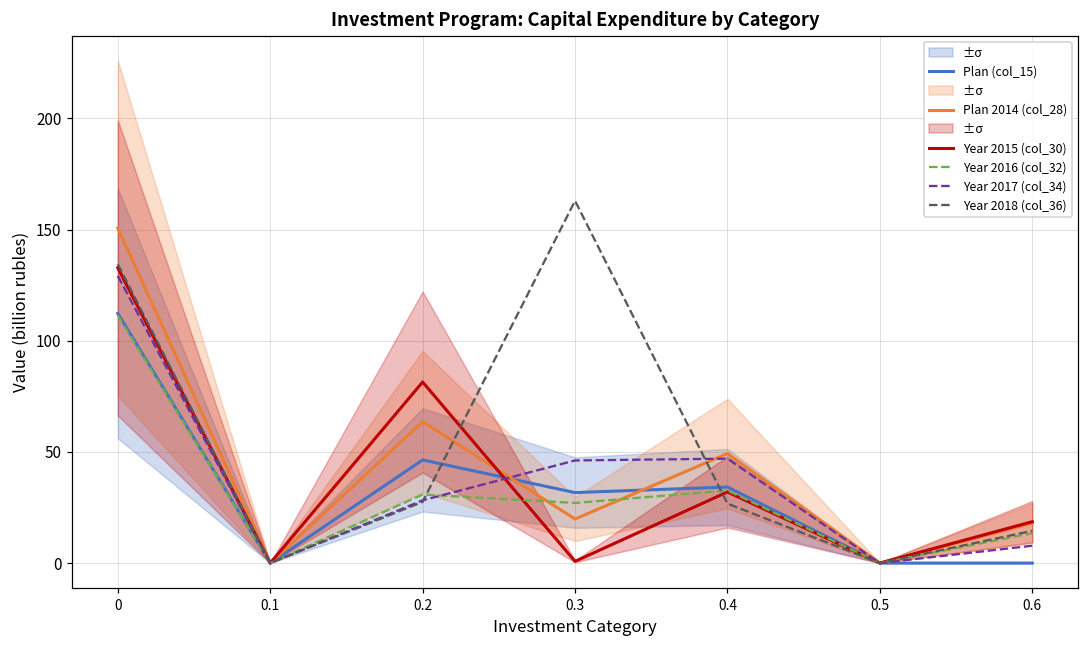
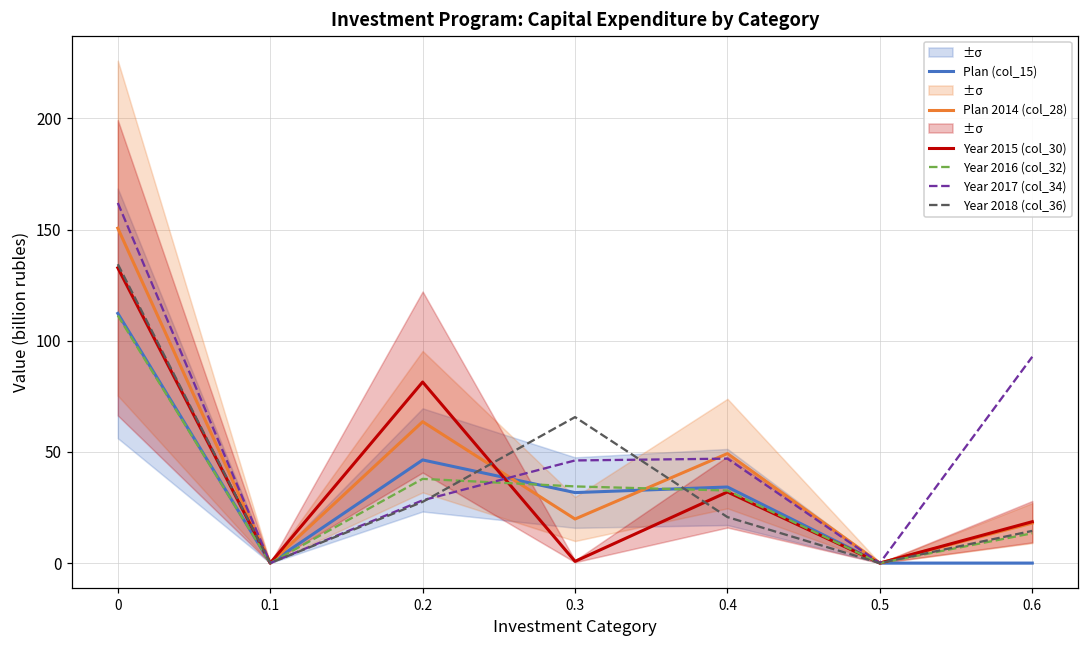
  {
    "Year 2016 (col_32)": {
-     "0.2": 31,
-     "0.3": 27
+     "0.2": 38,
+     "0.3": 34
    },
    "Year 2017 (col_34)": {
-     "0": 129,
+     "0": 162,
      "0.3": 46,
-     "0.6": 8
+     "0.6": 93
    },
    "Year 2018 (col_36)": {
      "0": 134,
-     "0.3": 163,
-     "0.4": 27
+     "0.3": 66,
+     "0.4": 21
    }
  }
